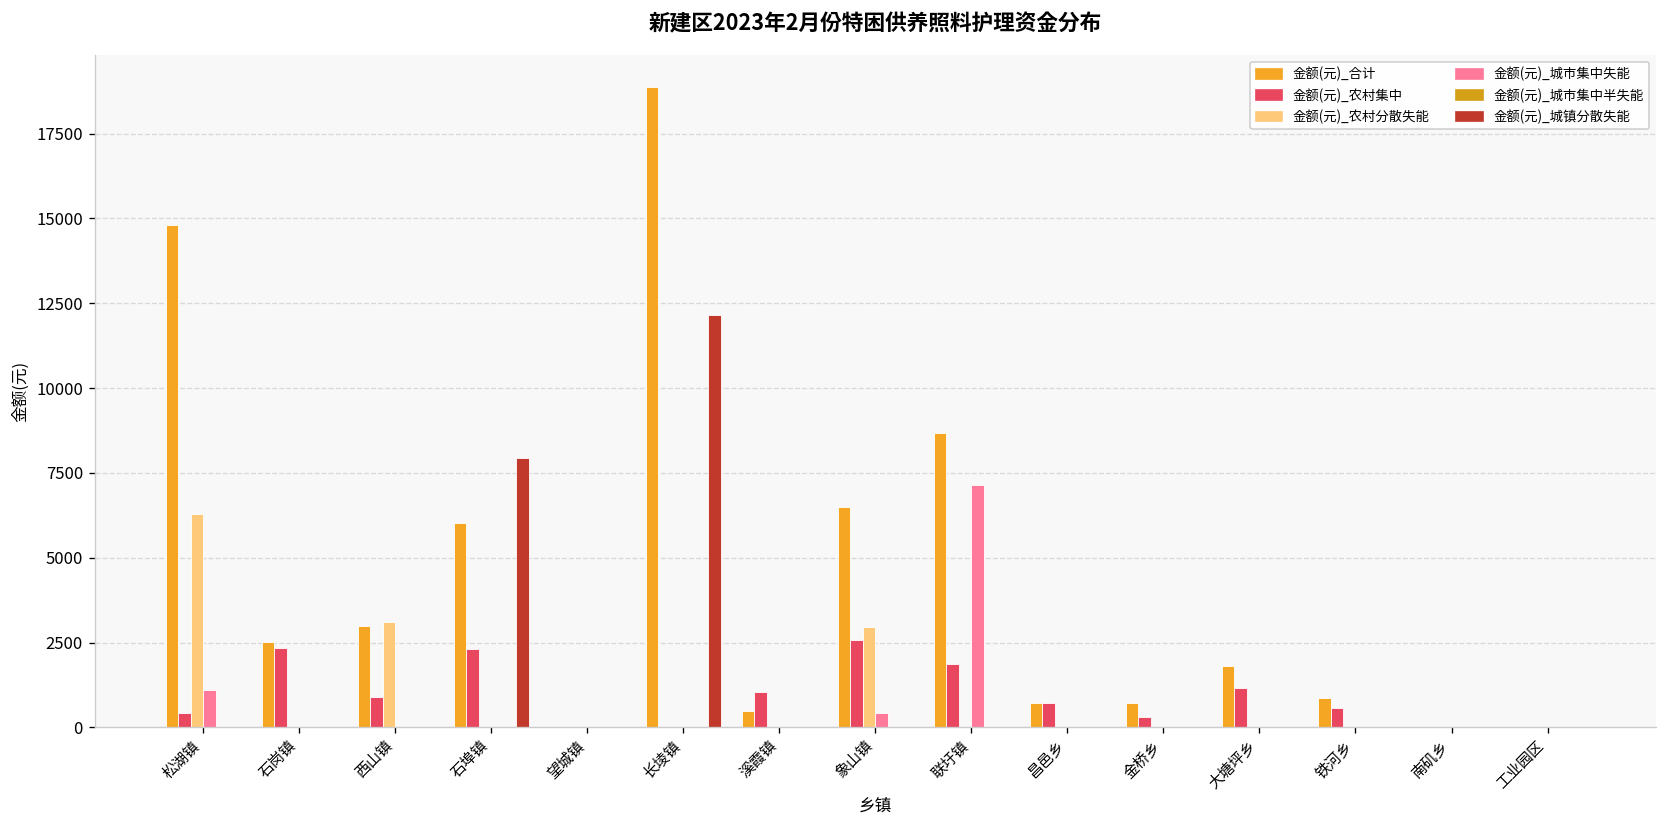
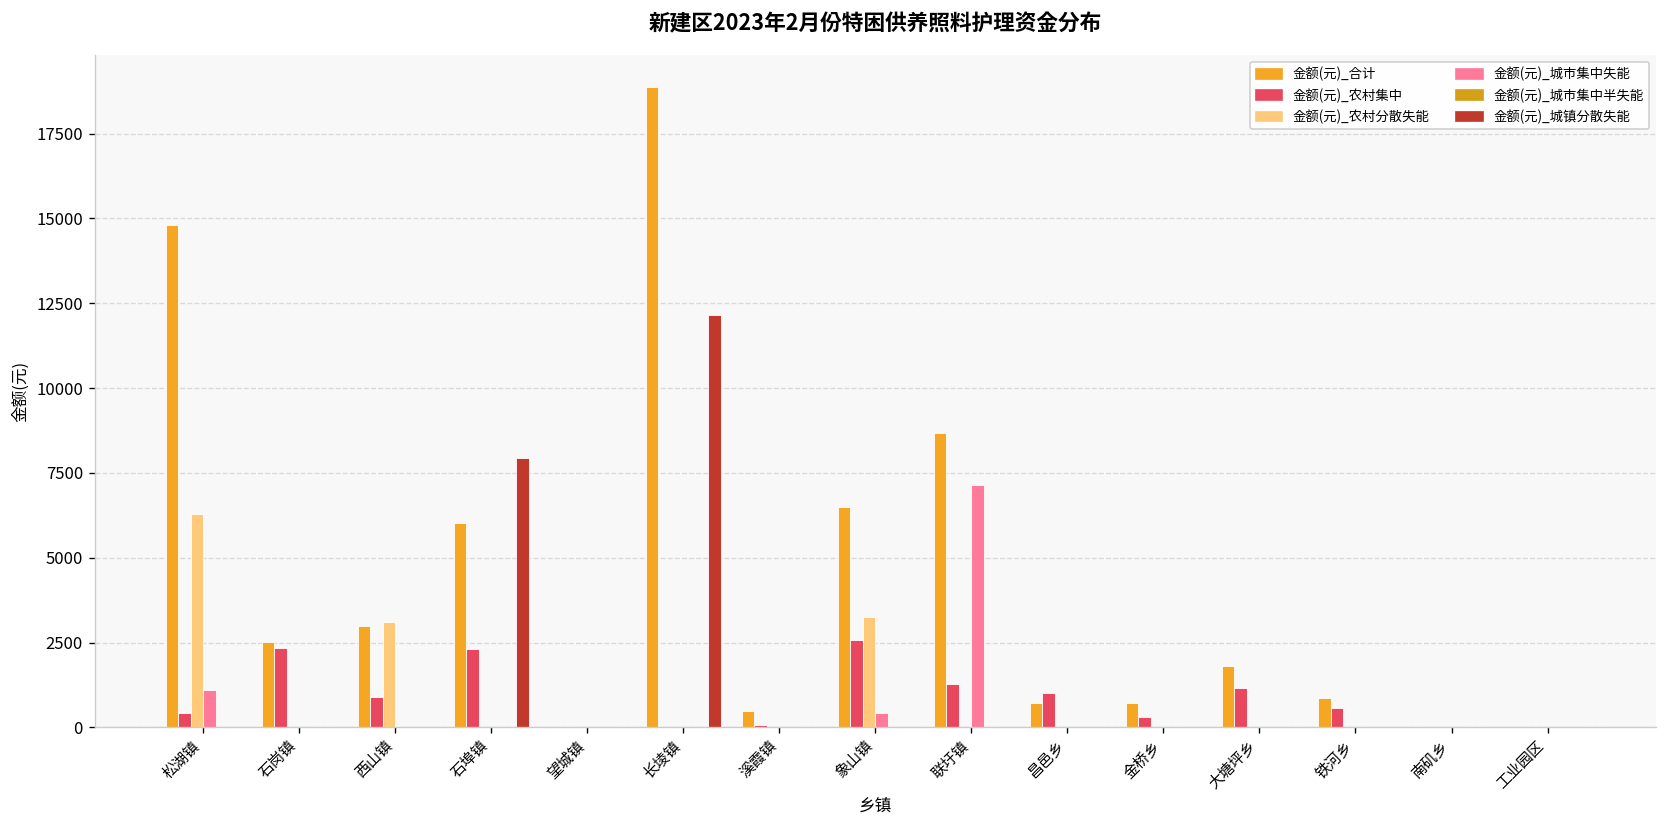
  {
    "金额(元)_农村集中": {
      "松湖镇": 400,
      "石岗镇": 2400,
      "西山镇": 900,
      "石埠镇": 2300,
      "望城镇": 0,
      "长堎镇": 0,
-     "溪霞镇": 1000,
+     "溪霞镇": 100,
      "象山镇": 2600,
-     "联圩镇": 1900,
-     "昌邑乡": 700,
+     "联圩镇": 1300,
+     "昌邑乡": 1000,
      "金桥乡": 300,
      "大塘坪乡": 1200,
      "铁河乡": 600,
      "南矶乡": 0,
      "工业园区": 0
    },
    "金额(元)_农村分散失能": {
      "松湖镇": 6300,
      "石岗镇": 0,
      "西山镇": 3100,
      "石埠镇": 0,
      "望城镇": 0,
      "长堎镇": 0,
      "溪霞镇": 0,
-     "象山镇": 3000,
+     "象山镇": 3300,
      "联圩镇": 0,
      "昌邑乡": 0,
      "金桥乡": 0,
      "大塘坪乡": 0,
      "铁河乡": 0,
      "南矶乡": 0,
      "工业园区": 0
    },
    "金额(元)_城市集中失能": {
      "松湖镇": 1100,
      "石岗镇": 0,
      "西山镇": 0,
      "石埠镇": 0,
      "望城镇": 0,
      "长堎镇": 0,
      "溪霞镇": 0,
      "象山镇": 400,
      "联圩镇": 7100,
      "昌邑乡": 0,
      "金桥乡": 0,
      "大塘坪乡": 0,
      "铁河乡": 0,
      "南矶乡": 0,
      "工业园区": 0
    },
    "金额(元)_城镇分散失能": {
      "松湖镇": 0,
      "石岗镇": 0,
      "西山镇": 0,
      "石埠镇": 7900,
      "望城镇": 0,
      "长堎镇": 12200,
      "溪霞镇": 0,
      "象山镇": 0,
      "联圩镇": 0,
      "昌邑乡": 0,
      "金桥乡": 0,
      "大塘坪乡": 0,
      "铁河乡": 0,
      "南矶乡": 0,
      "工业园区": 0
    }
  }
